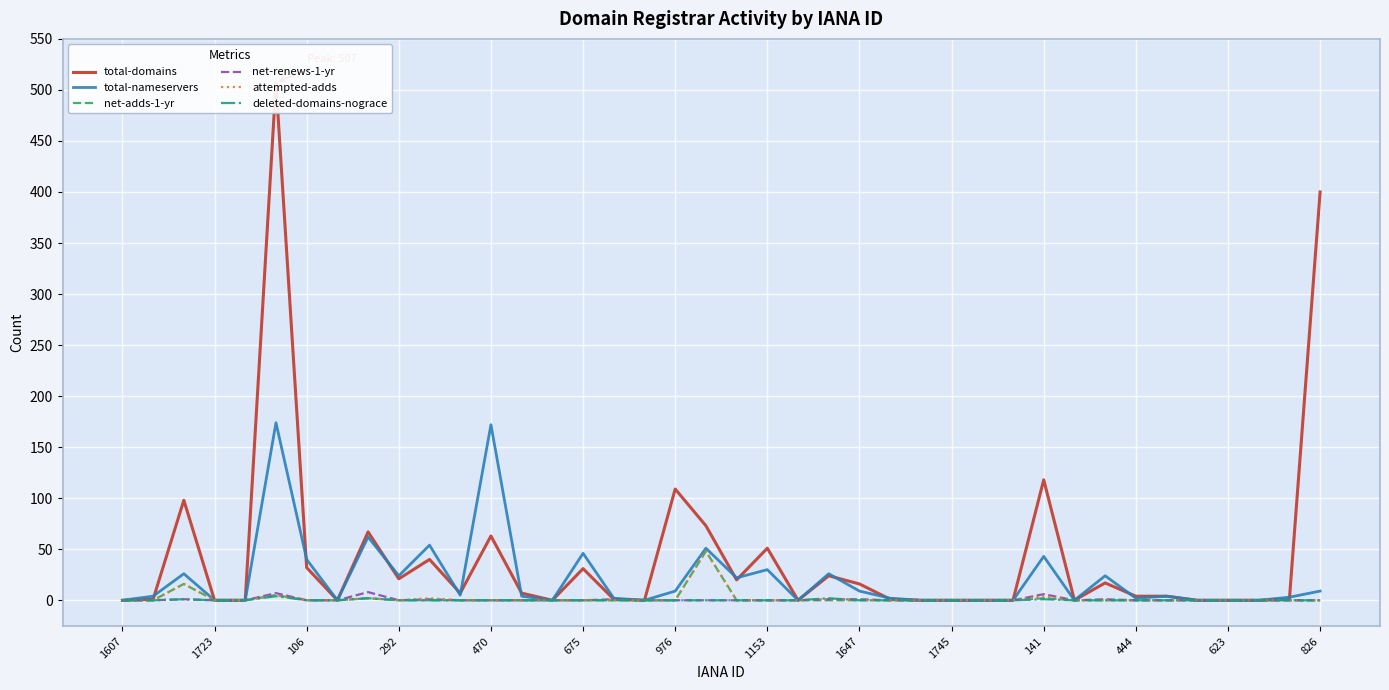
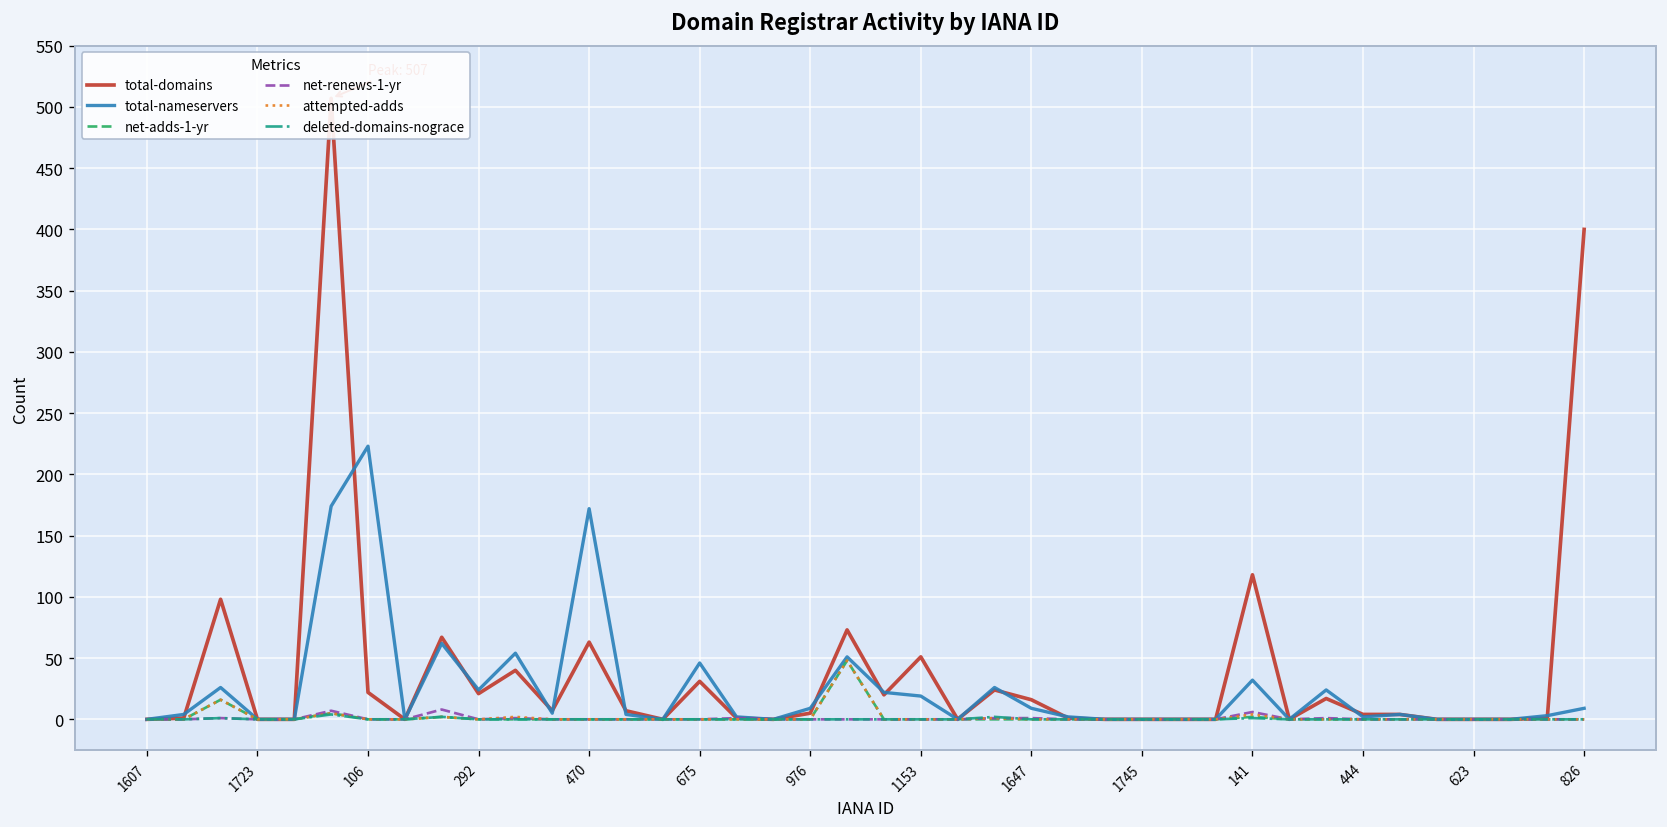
  {
    "total-domains": {
-     "106": 32,
+     "106": 22,
      "292": 21,
      "470": 63,
      "675": 31,
-     "976": 109,
+     "976": 5,
      "1153": 51,
      "1647": 16,
      "141": 118,
      "826": 400
    },
    "total-nameservers": {
-     "106": 40,
+     "106": 223,
      "292": 24,
      "470": 172,
      "675": 46,
      "976": 9,
-     "1153": 30,
+     "1153": 19,
      "1647": 9,
-     "141": 43,
+     "141": 32,
      "826": 9
    }
  }
